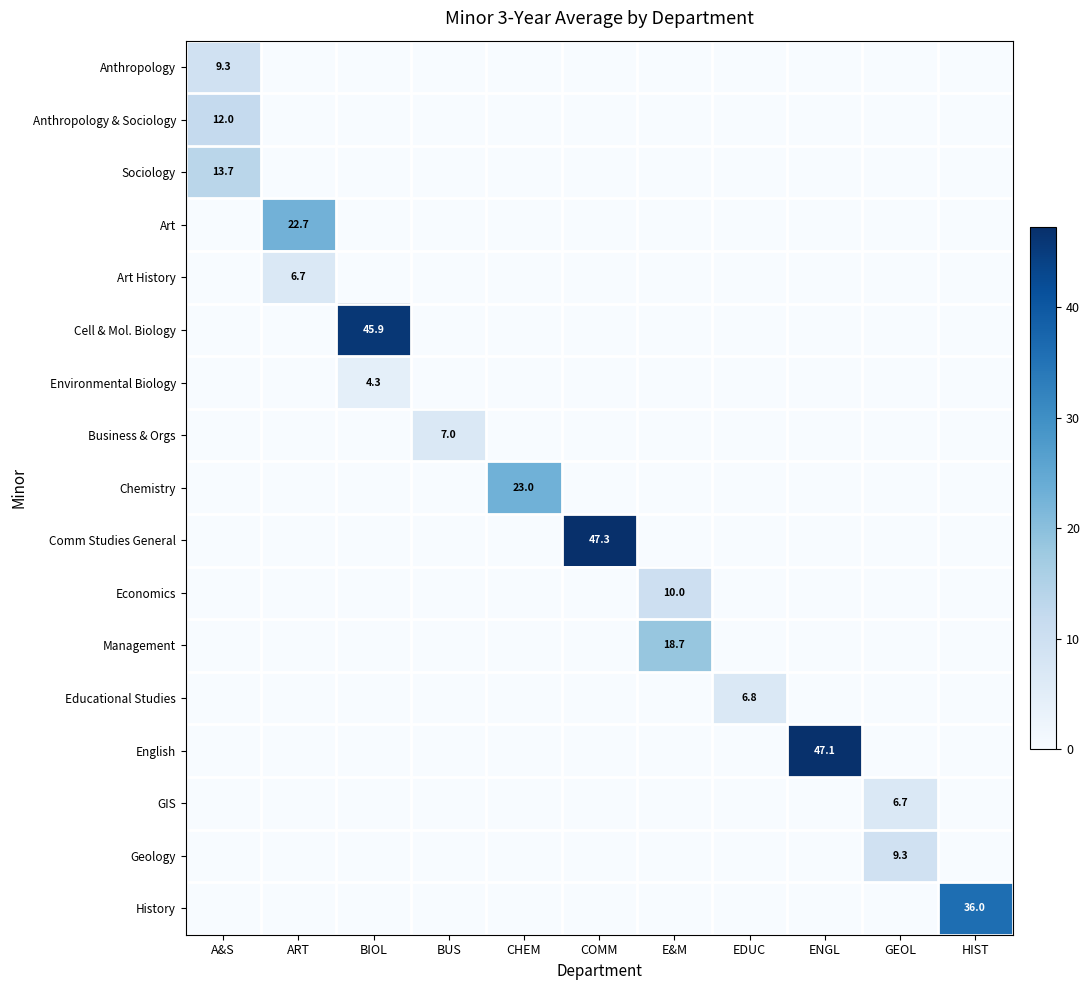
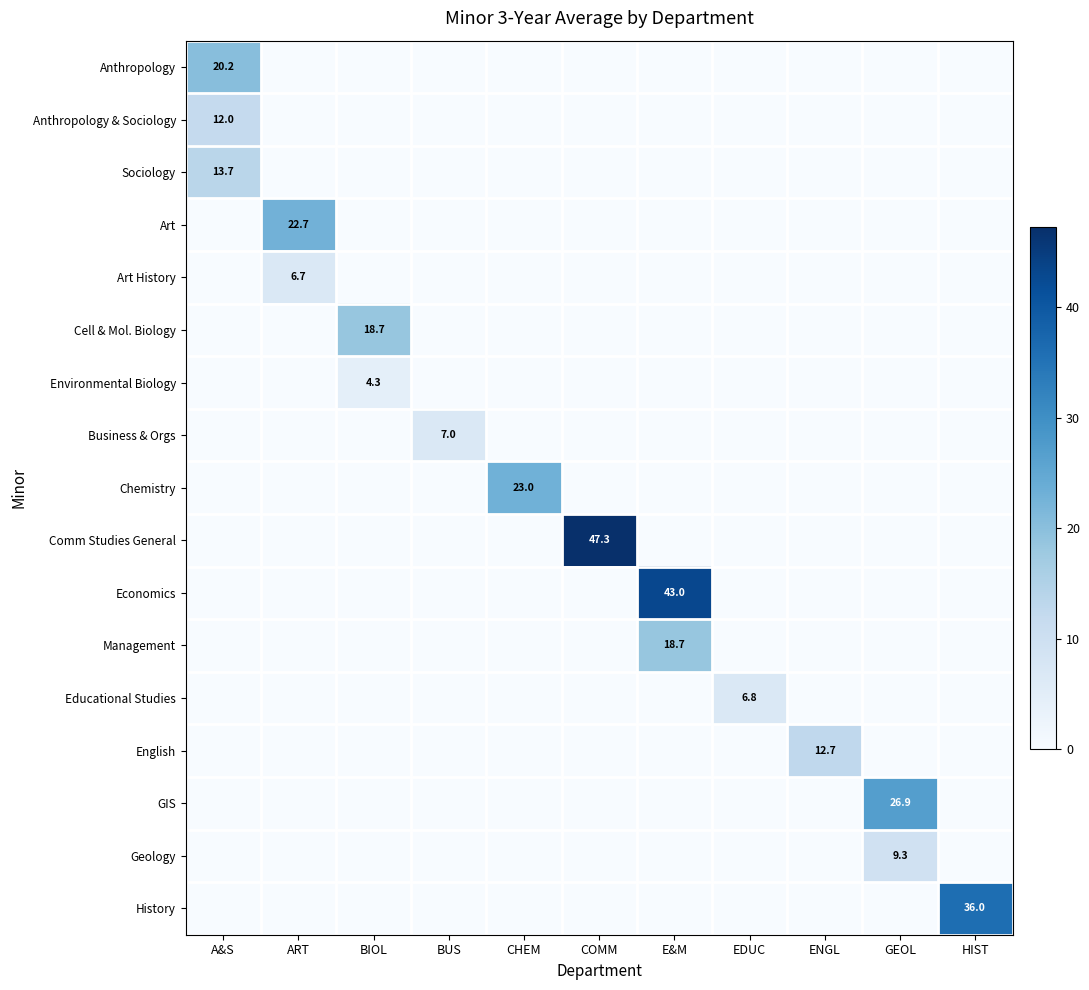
  {
    "Anthropology": {
-     "A&S": 9.3
+     "A&S": 20.2
    },
    "Anthropology & Sociology": {
      "A&S": 12.0
    },
    "Sociology": {
      "A&S": 13.7
    },
    "Art": {
      "ART": 22.7
    },
    "Art History": {
      "ART": 6.7
    },
    "Cell & Mol. Biology": {
-     "BIOL": 45.9
+     "BIOL": 18.7
    },
    "Environmental Biology": {
      "BIOL": 4.3
    },
    "Business & Orgs": {
      "BUS": 7.0
    },
    "Chemistry": {
      "CHEM": 23.0
    },
    "Comm Studies General": {
      "COMM": 47.3
    },
    "Economics": {
-     "E&M": 10.0
+     "E&M": 43.0
    },
    "Management": {
      "E&M": 18.7
    },
    "Educational Studies": {
      "EDUC": 6.8
    },
    "English": {
-     "ENGL": 47.1
+     "ENGL": 12.7
    },
    "GIS": {
-     "GEOL": 6.7
+     "GEOL": 26.9
    },
    "Geology": {
      "GEOL": 9.3
    },
    "History": {
      "HIST": 36.0
    }
  }
